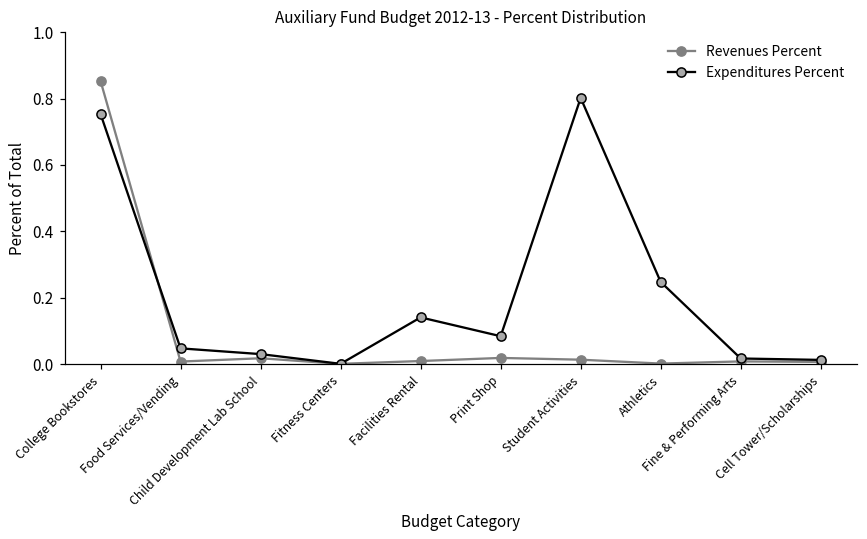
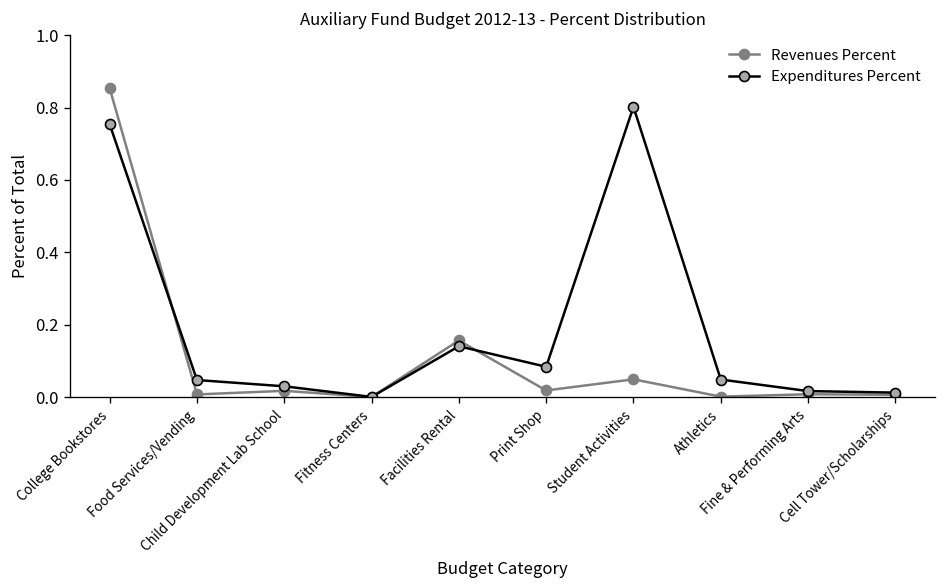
  {
    "Revenues Percent": {
      "College Bookstores": 0.85,
      "Food Services/Vending": 0.01,
      "Child Development Lab School": 0.02,
-     "Facilities Rental": 0.01,
+     "Facilities Rental": 0.16,
      "Print Shop": 0.02,
-     "Student Activities": 0.01,
+     "Student Activities": 0.05,
      "Athletics": 0.00,
      "Fine & Performing Arts": 0.01
    },
    "Expenditures Percent": {
      "College Bookstores": 0.75,
      "Food Services/Vending": 0.05,
      "Child Development Lab School": 0.03,
      "Facilities Rental": 0.14,
      "Print Shop": 0.08,
      "Student Activities": 0.80,
-     "Athletics": 0.25,
+     "Athletics": 0.05,
      "Fine & Performing Arts": 0.02
    }
  }
